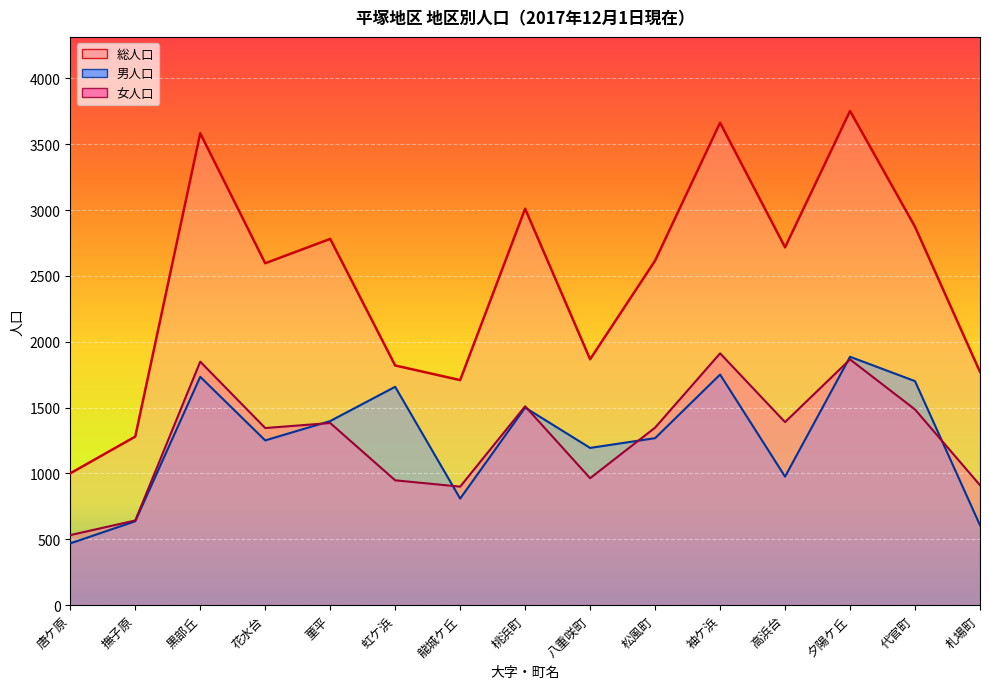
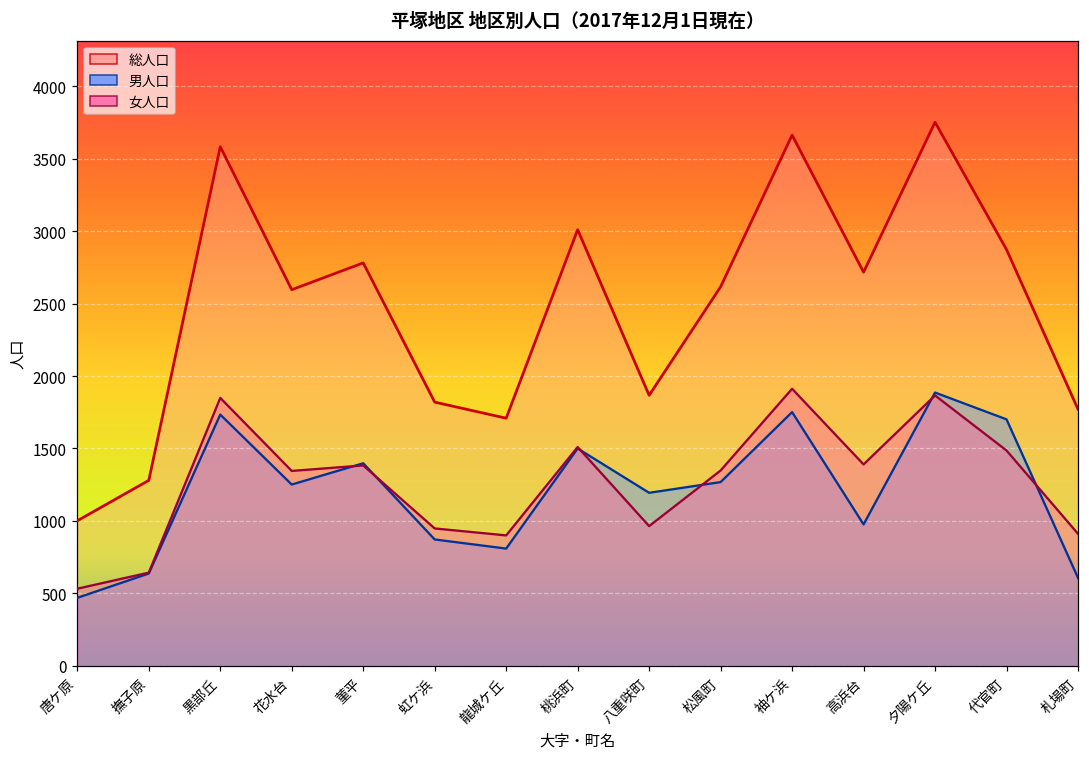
  {
    "男人口": {
      "唐ケ原": 470,
      "黒部丘": 1730,
      "花水台": 1250,
-     "虹ケ浜": 1660,
+     "虹ケ浜": 870,
      "龍城ケ丘": 810,
      "八重咲町": 1190,
      "松風町": 1270,
      "袖ケ浜": 1750,
      "高浜台": 980,
      "夕陽ケ丘": 1890,
      "代官町": 1700,
      "札場町": 610
    }
  }
